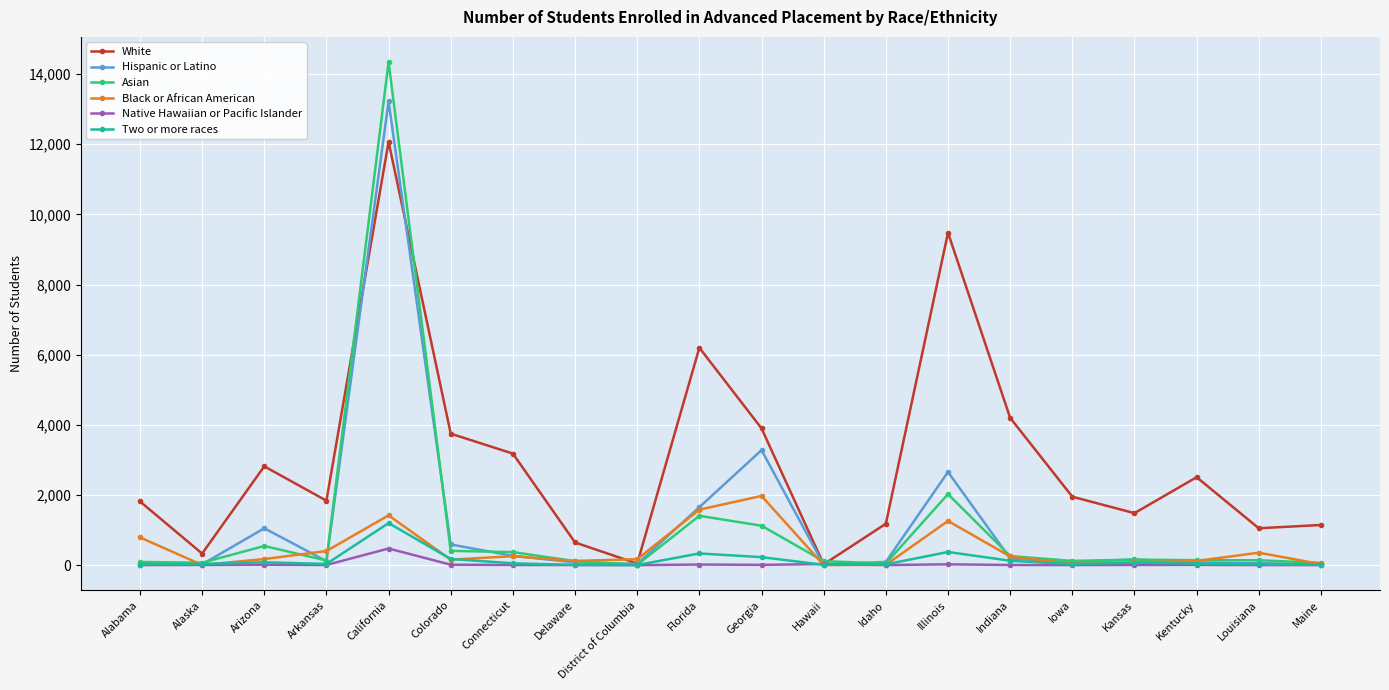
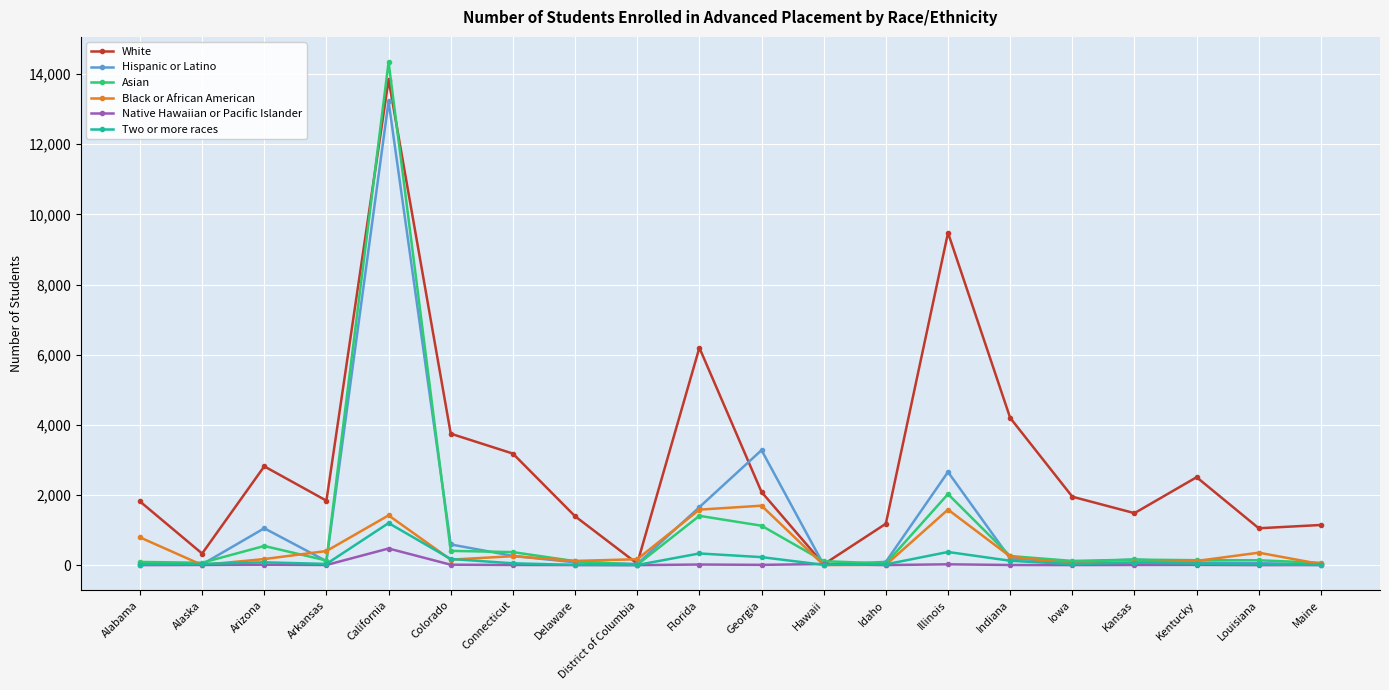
  {
    "White": {
      "Alabama": "1,800",
      "Alaska": "300",
      "Arizona": "2,800",
      "Arkansas": "1,800",
-     "California": "12,100",
+     "California": "13,800",
      "Colorado": "3,700",
      "Connecticut": "3,200",
-     "Delaware": "600",
+     "Delaware": "1,400",
      "Florida": "6,200",
-     "Georgia": "3,900",
+     "Georgia": "2,100",
      "Idaho": "1,200",
      "Illinois": "9,500",
      "Indiana": "4,200",
      "Iowa": "2,000",
      "Kansas": "1,500",
      "Kentucky": "2,500",
      "Louisiana": "1,100",
      "Maine": "1,100"
    },
    "Hispanic or Latino": {
      "Arizona": "1,100",
      "California": "13,200",
      "Colorado": "600",
      "Georgia": "3,300",
      "Illinois": "2,700"
    },
    "Black or African American": {
      "Alabama": "800",
      "Arizona": "200",
      "Arkansas": "400",
      "California": "1,400",
      "District of Columbia": "200",
-     "Georgia": "2,000",
-     "Illinois": "1,300",
+     "Georgia": "1,700",
+     "Illinois": "1,600",
      "Louisiana": "400"
    },
    "Native Hawaiian or Pacific Islander": {
      "California": "500",
      "Colorado": "0",
      "Florida": "0",
      "Georgia": "0",
      "Illinois": "0",
      "Indiana": "0"
    }
  }
